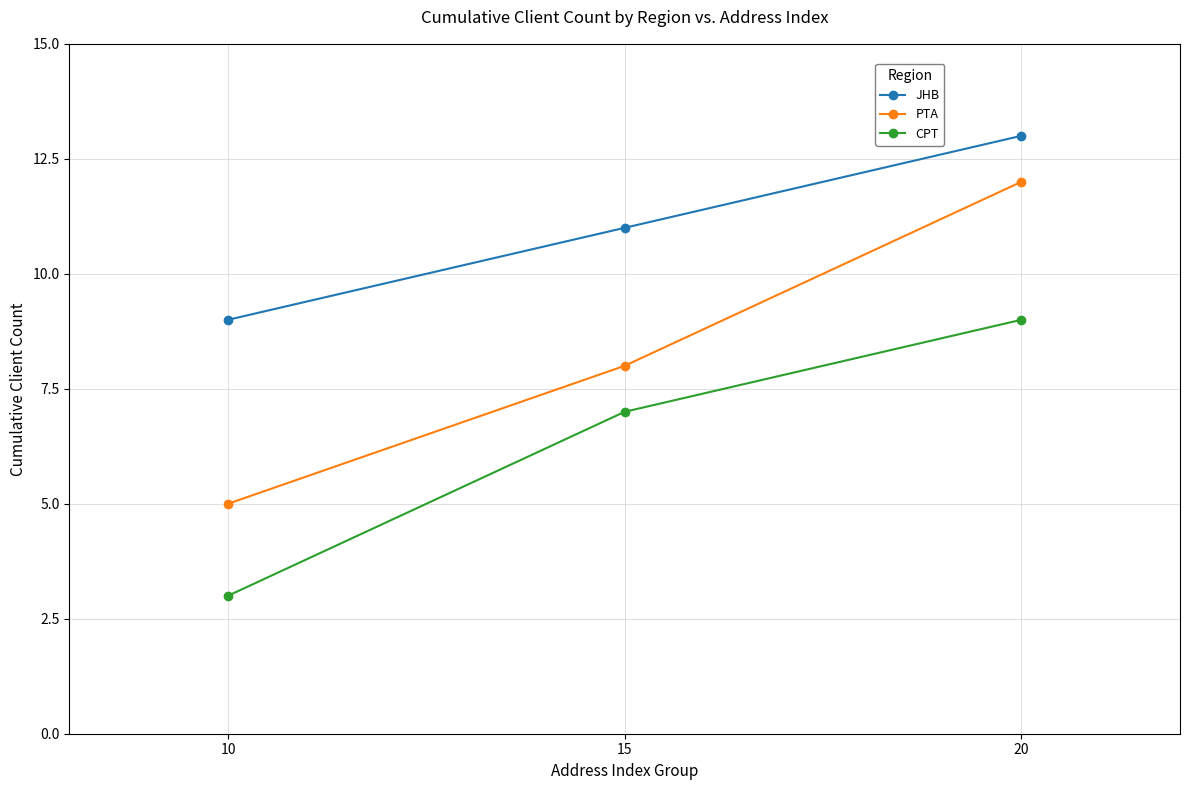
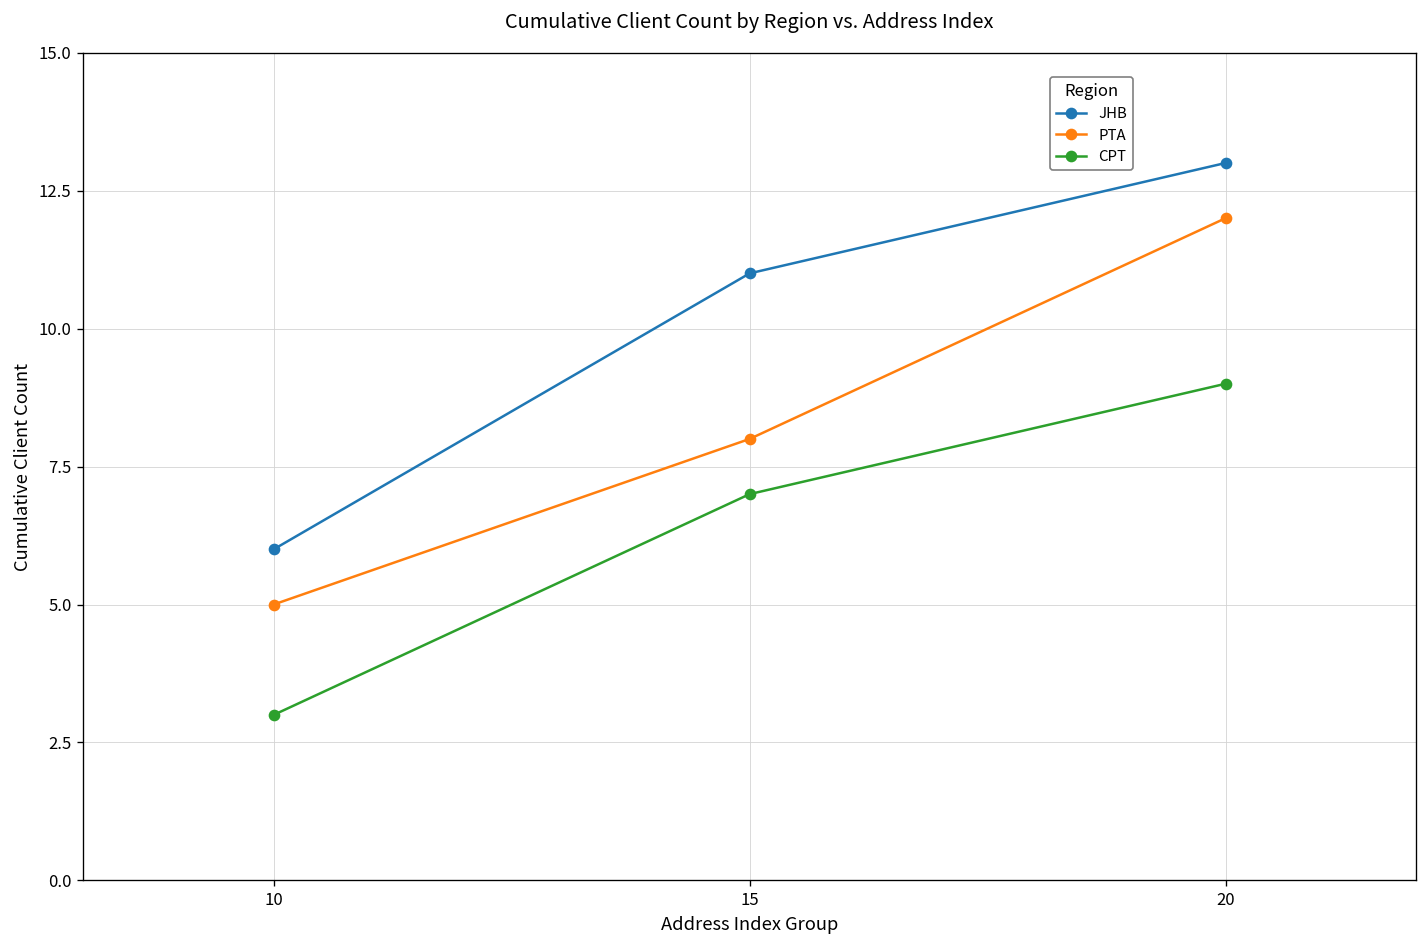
  {
    "JHB": {
-     "10": 9,
+     "10": 6,
      "15": 11,
      "20": 13
    },
    "PTA": {
      "10": 5,
      "15": 8,
      "20": 12
    },
    "CPT": {
      "10": 3,
      "15": 7,
      "20": 9
    }
  }
